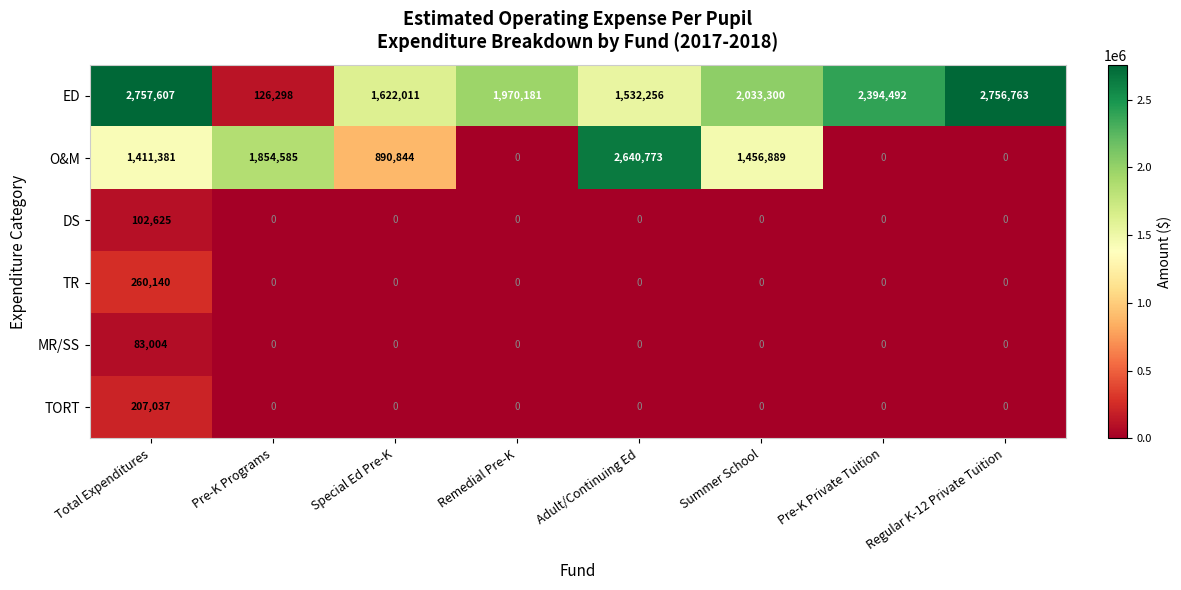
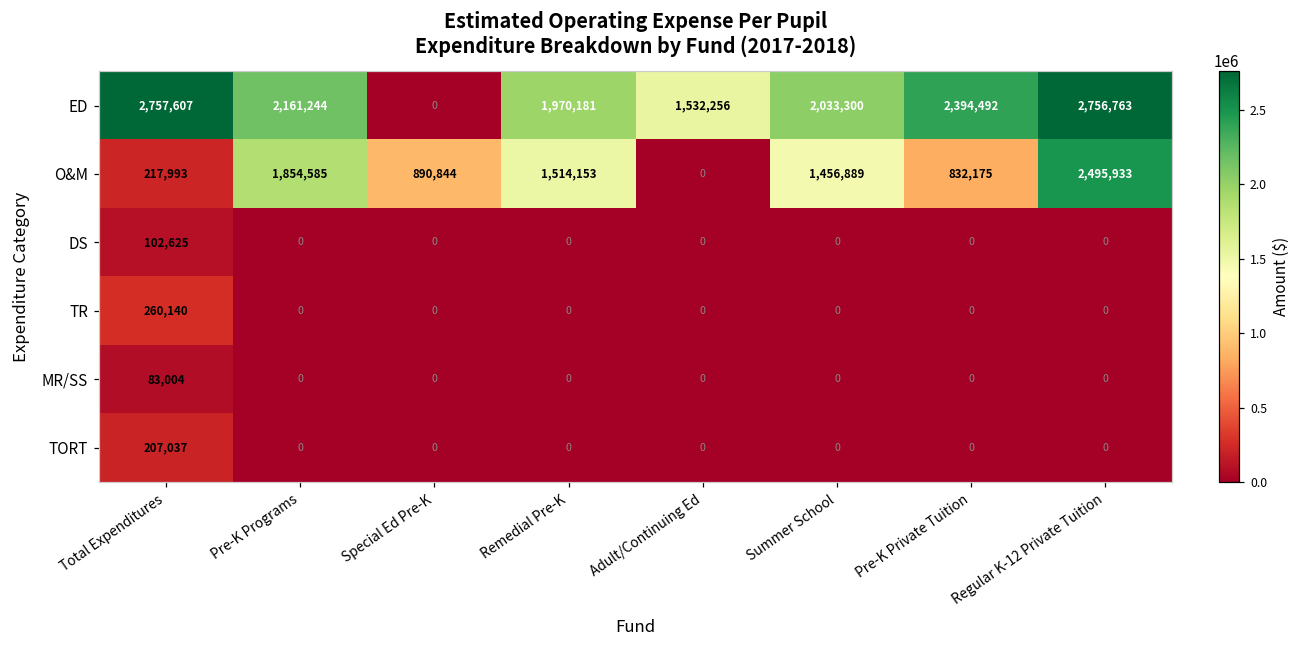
  {
    "ED": {
      "Total Expenditures": "2,757,607",
-     "Pre-K Programs": "126,298",
-     "Special Ed Pre-K": "1,622,011",
+     "Pre-K Programs": "2,161,244",
+     "Special Ed Pre-K": "0",
      "Remedial Pre-K": "1,970,181",
      "Adult/Continuing Ed": "1,532,256",
      "Summer School": "2,033,300",
      "Pre-K Private Tuition": "2,394,492",
      "Regular K-12 Private Tuition": "2,756,763"
    },
    "O&M": {
-     "Total Expenditures": "1,411,381",
+     "Total Expenditures": "217,993",
      "Pre-K Programs": "1,854,585",
      "Special Ed Pre-K": "890,844",
-     "Remedial Pre-K": "0",
-     "Adult/Continuing Ed": "2,640,773",
+     "Remedial Pre-K": "1,514,153",
+     "Adult/Continuing Ed": "0",
      "Summer School": "1,456,889",
-     "Pre-K Private Tuition": "0",
-     "Regular K-12 Private Tuition": "0"
+     "Pre-K Private Tuition": "832,175",
+     "Regular K-12 Private Tuition": "2,495,933"
    },
    "DS": {
      "Total Expenditures": "102,625",
      "Pre-K Programs": "0",
      "Special Ed Pre-K": "0",
      "Remedial Pre-K": "0",
      "Adult/Continuing Ed": "0",
      "Summer School": "0",
      "Pre-K Private Tuition": "0",
      "Regular K-12 Private Tuition": "0"
    },
    "TR": {
      "Total Expenditures": "260,140",
      "Pre-K Programs": "0",
      "Special Ed Pre-K": "0",
      "Remedial Pre-K": "0",
      "Adult/Continuing Ed": "0",
      "Summer School": "0",
      "Pre-K Private Tuition": "0",
      "Regular K-12 Private Tuition": "0"
    },
    "MR/SS": {
      "Total Expenditures": "83,004",
      "Pre-K Programs": "0",
      "Special Ed Pre-K": "0",
      "Remedial Pre-K": "0",
      "Adult/Continuing Ed": "0",
      "Summer School": "0",
      "Pre-K Private Tuition": "0",
      "Regular K-12 Private Tuition": "0"
    },
    "TORT": {
      "Total Expenditures": "207,037",
      "Pre-K Programs": "0",
      "Special Ed Pre-K": "0",
      "Remedial Pre-K": "0",
      "Adult/Continuing Ed": "0",
      "Summer School": "0",
      "Pre-K Private Tuition": "0",
      "Regular K-12 Private Tuition": "0"
    }
  }
